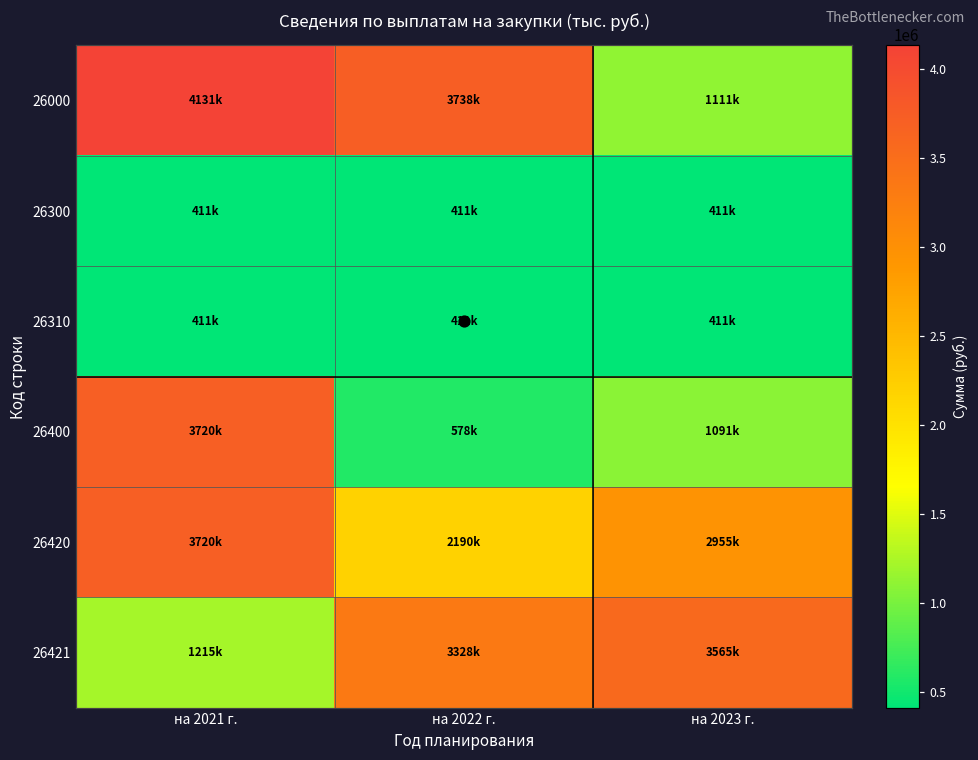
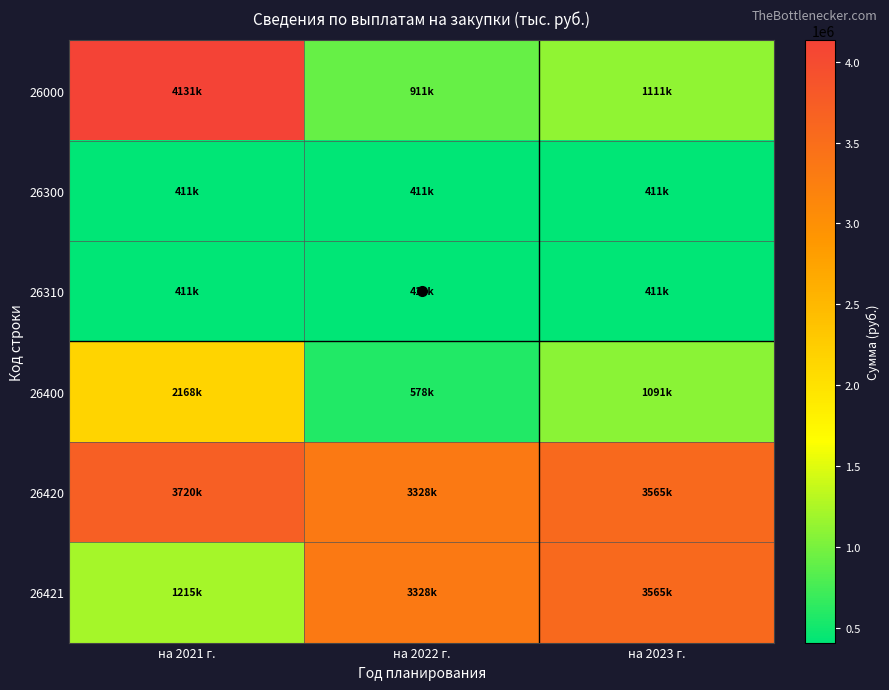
  {
    "26000": {
      "на 2021 г.": "4131k",
-     "на 2022 г.": "3738k",
+     "на 2022 г.": "911k",
      "на 2023 г.": "1111k"
    },
    "26300": {
      "на 2021 г.": "411k",
      "на 2022 г.": "411k",
      "на 2023 г.": "411k"
    },
    "26310": {
      "на 2021 г.": "411k",
      "на 2023 г.": "411k"
    },
    "26400": {
-     "на 2021 г.": "3720k",
+     "на 2021 г.": "2168k",
      "на 2022 г.": "578k",
      "на 2023 г.": "1091k"
    },
    "26420": {
      "на 2021 г.": "3720k",
-     "на 2022 г.": "2190k",
-     "на 2023 г.": "2955k"
+     "на 2022 г.": "3328k",
+     "на 2023 г.": "3565k"
    },
    "26421": {
      "на 2021 г.": "1215k",
      "на 2022 г.": "3328k",
      "на 2023 г.": "3565k"
    }
  }
